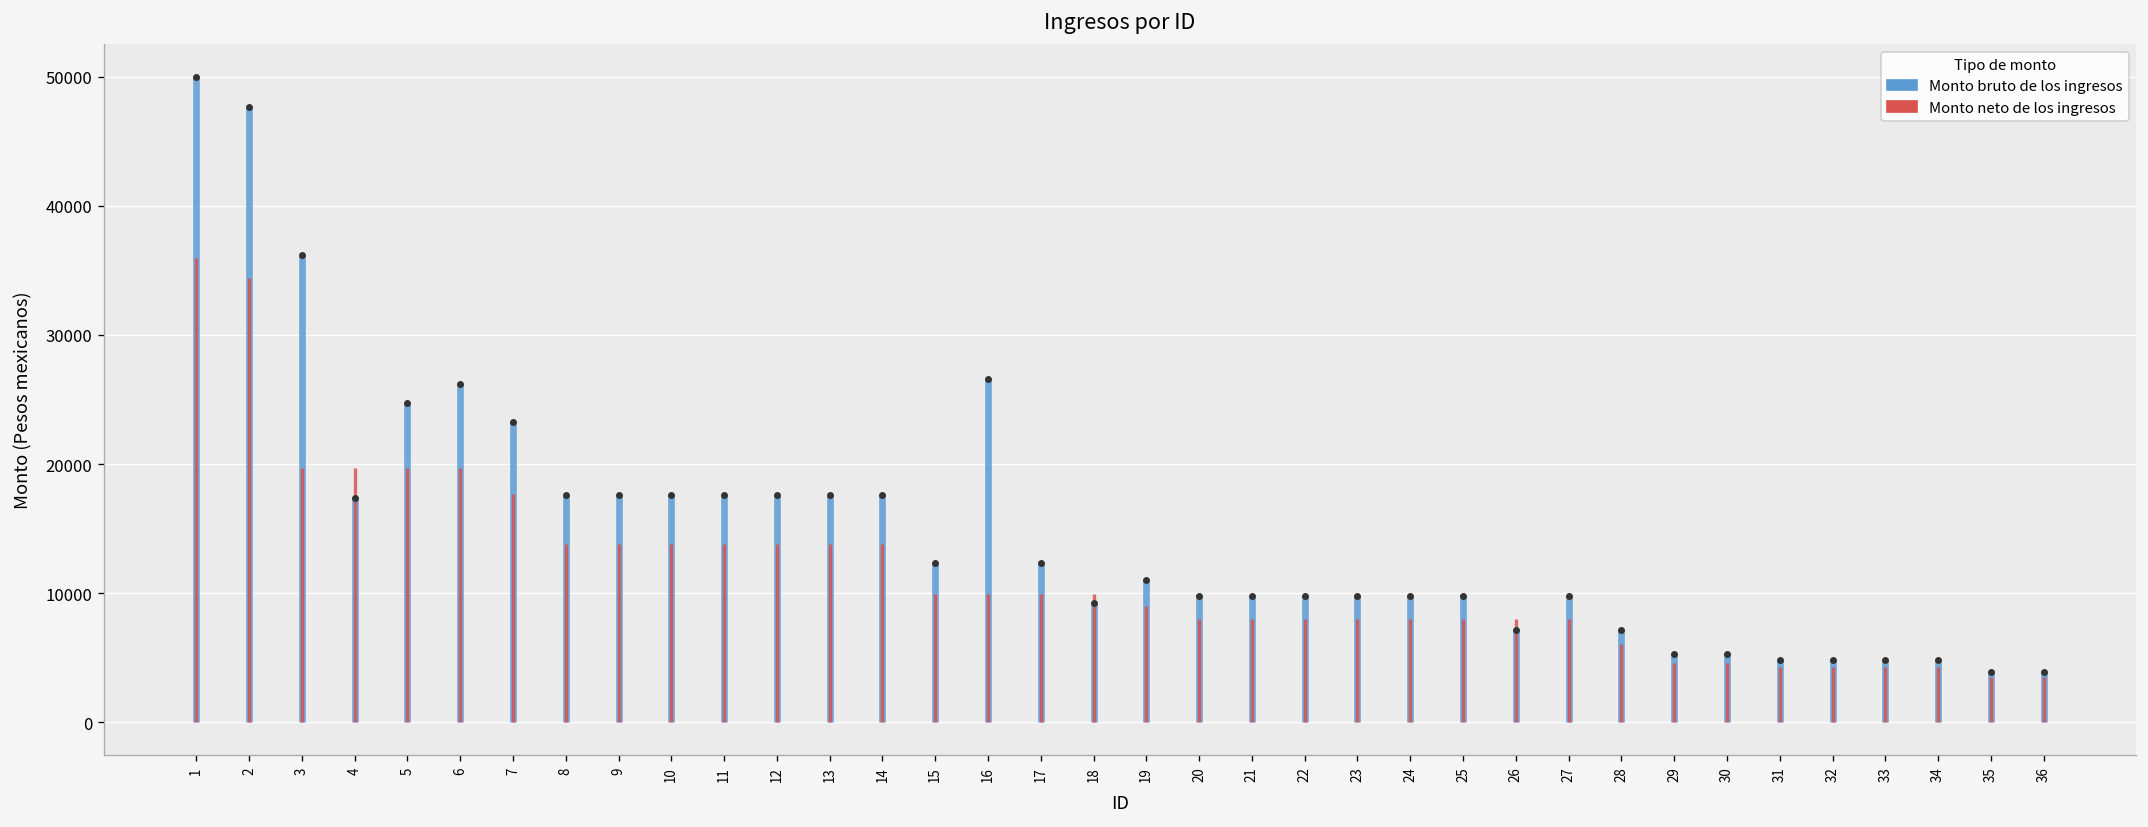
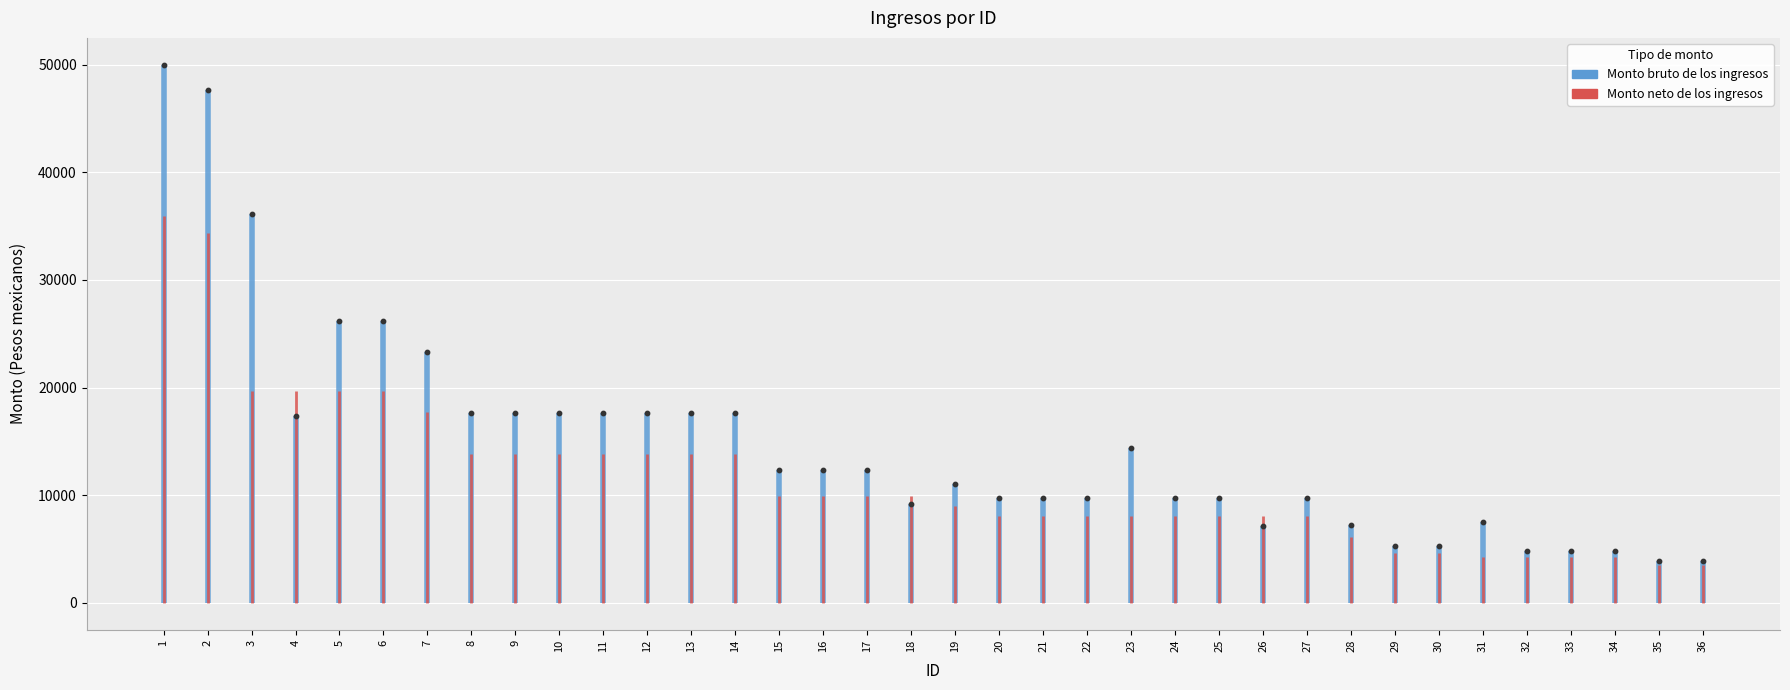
  {
-   "5": 24700,
-   "16": 26600,
-   "23": 9800,
-   "31": 4800
+   "5": 26200,
+   "16": 12300,
+   "23": 14400,
+   "31": 7500
  }
